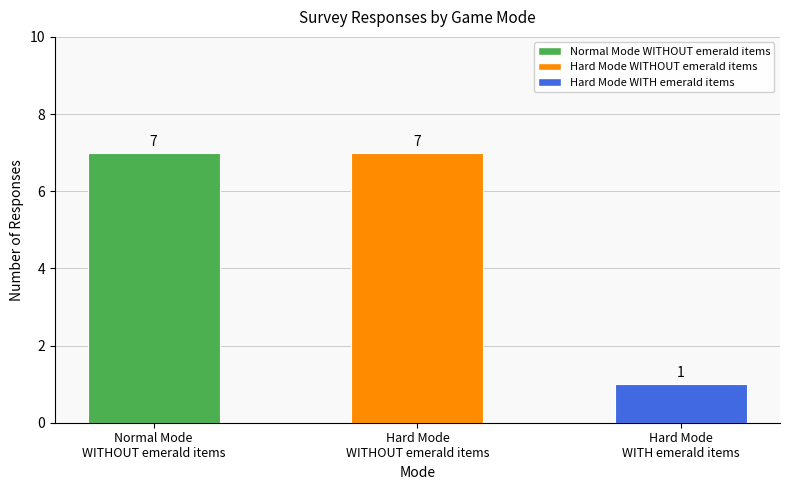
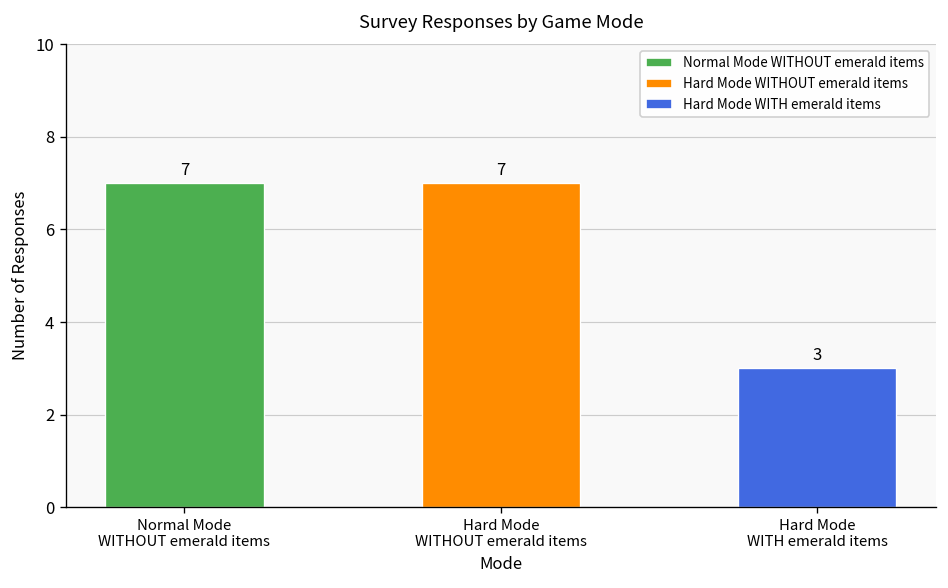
  {
    "Normal Mode WITHOUT emerald items": 7,
    "Hard Mode WITHOUT emerald items": 7,
-   "Hard Mode WITH emerald items": 1
+   "Hard Mode WITH emerald items": 3
  }
